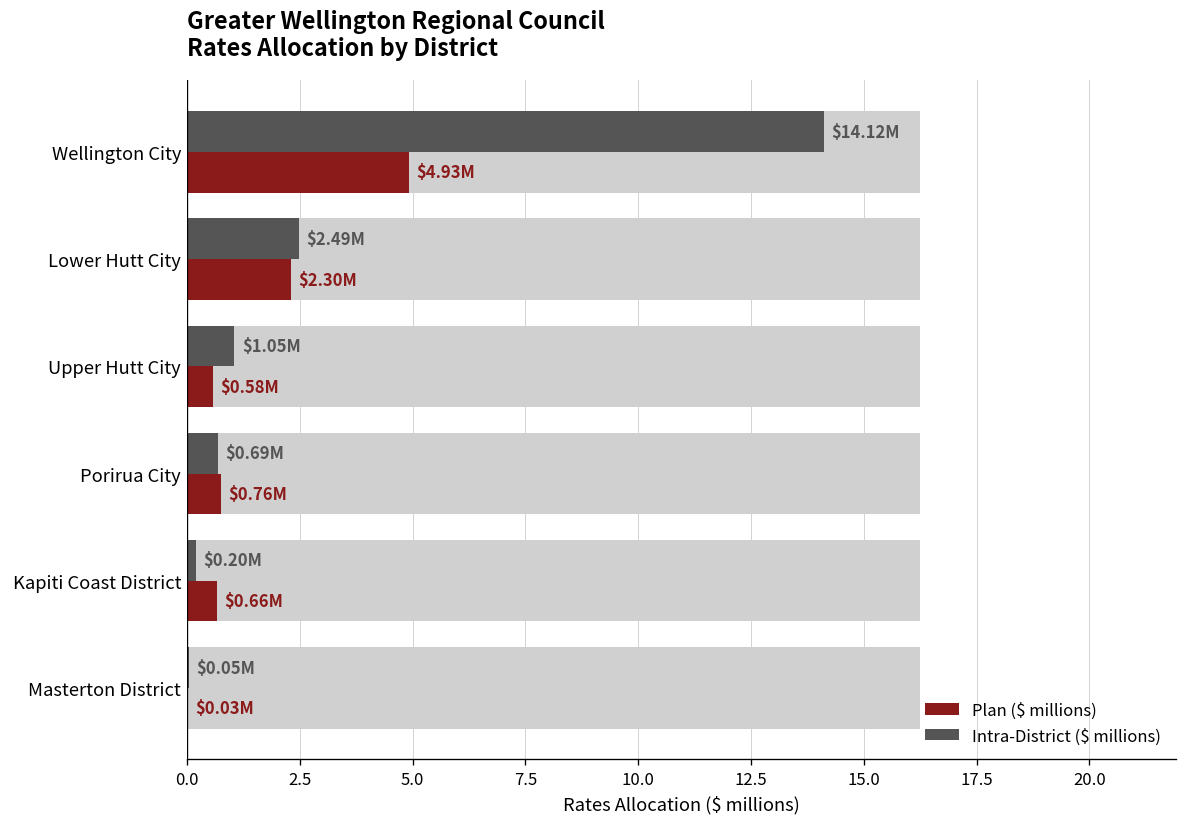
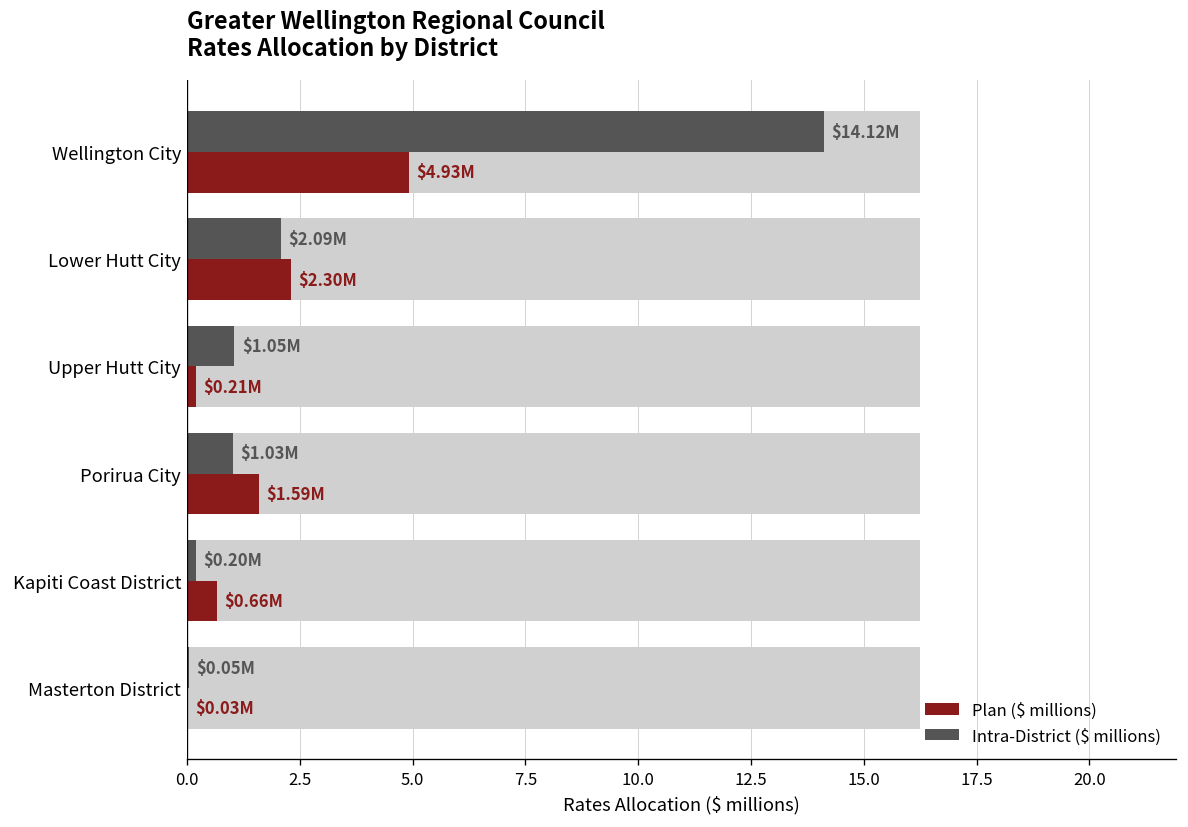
  {
    "Plan ($ millions)": {
-     "Upper Hutt City": "$0.58M",
-     "Porirua City": "$0.76M",
+     "Upper Hutt City": "$0.21M",
+     "Porirua City": "$1.59M",
      "Masterton District": "$0.03M"
    },
    "Intra-District ($ millions)": {
-     "Lower Hutt City": "$2.49M",
-     "Porirua City": "$0.69M"
+     "Lower Hutt City": "$2.09M",
+     "Porirua City": "$1.03M"
    }
  }
